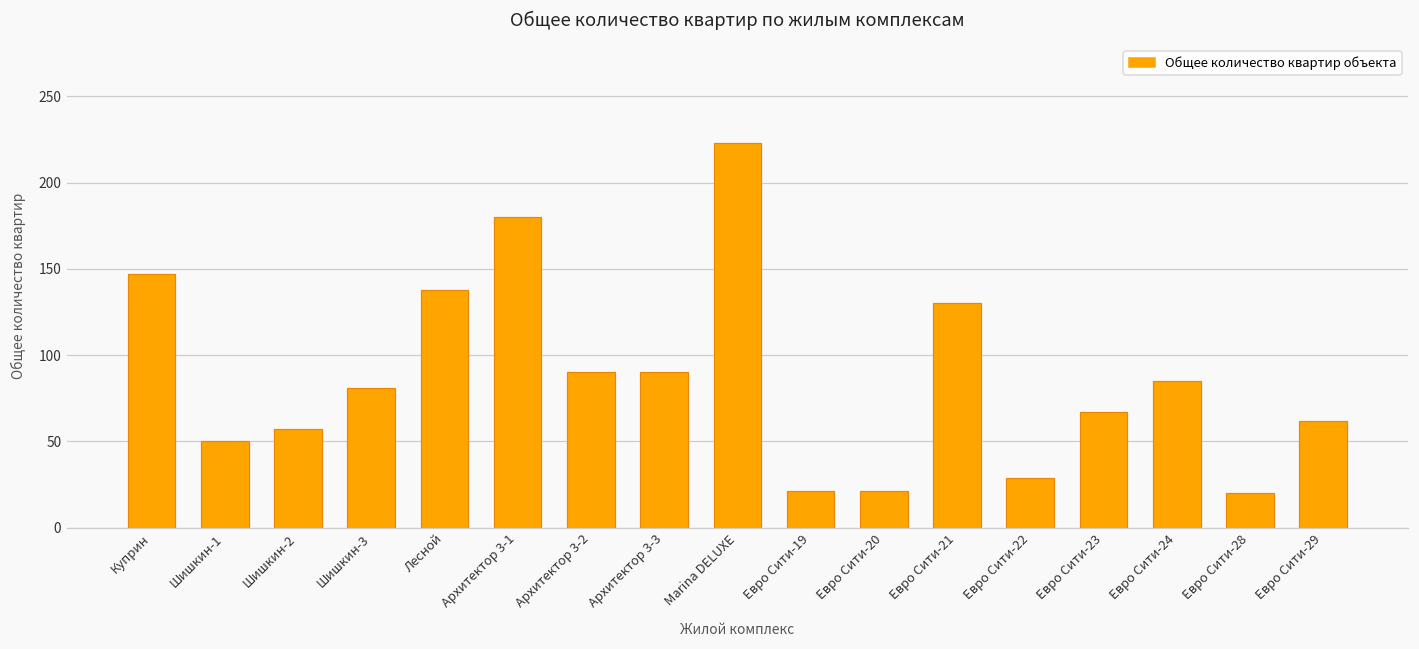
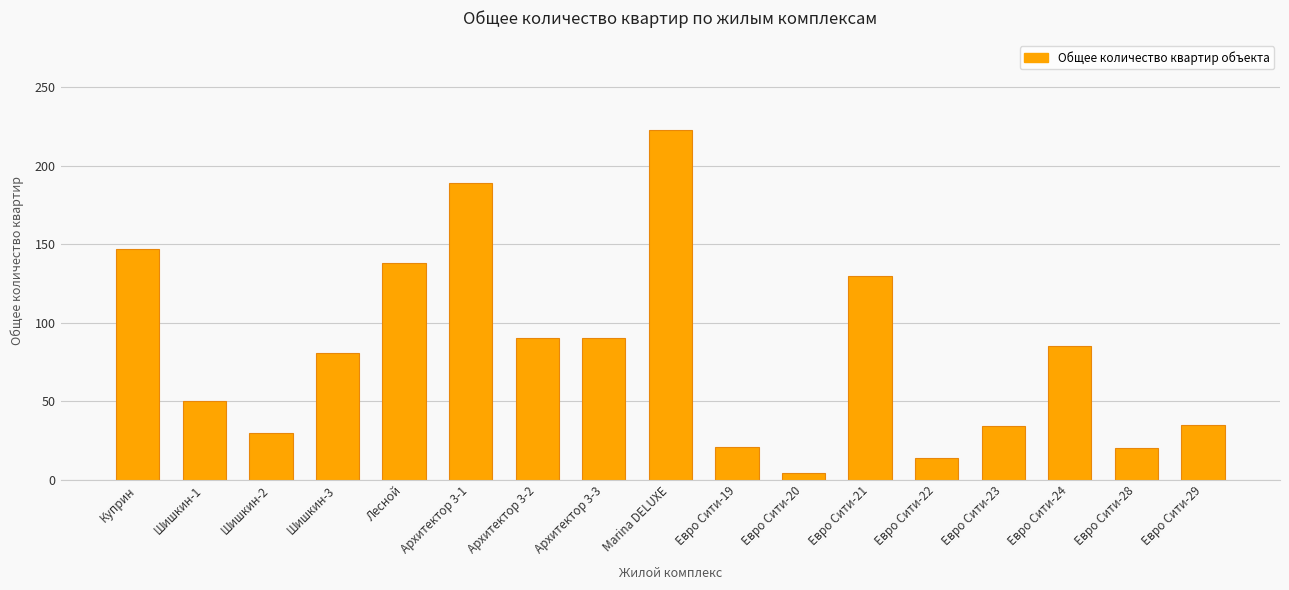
  {
    "Куприн": 147,
    "Шишкин-1": 50,
-   "Шишкин-2": 57,
+   "Шишкин-2": 30,
    "Шишкин-3": 81,
    "Лесной": 138,
-   "Архитектор 3-1": 180,
+   "Архитектор 3-1": 189,
    "Архитектор 3-2": 90,
    "Архитектор 3-3": 90,
    "Marina DELUXE": 223,
    "Евро Сити-19": 21,
-   "Евро Сити-20": 21,
+   "Евро Сити-20": 4,
    "Евро Сити-21": 130,
-   "Евро Сити-22": 29,
-   "Евро Сити-23": 67,
+   "Евро Сити-22": 14,
+   "Евро Сити-23": 34,
    "Евро Сити-24": 85,
    "Евро Сити-28": 20,
-   "Евро Сити-29": 62
+   "Евро Сити-29": 35
  }
